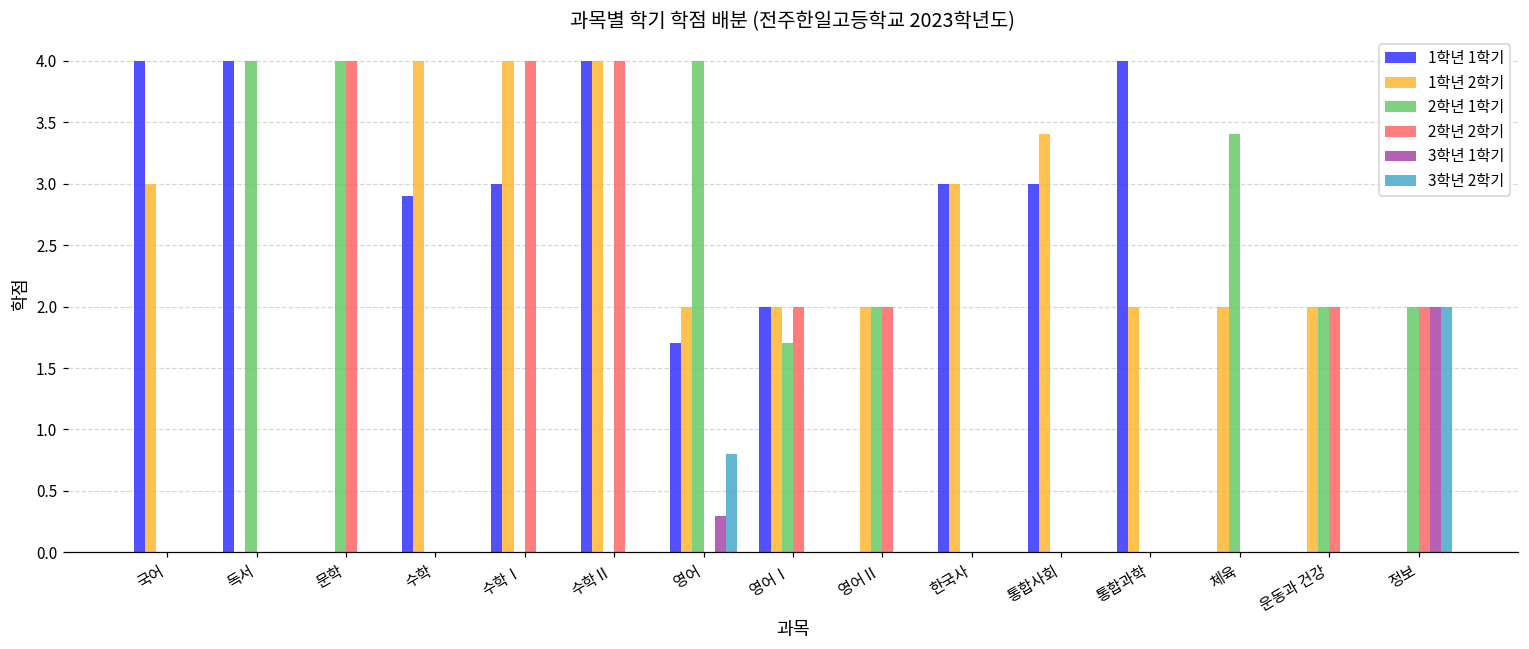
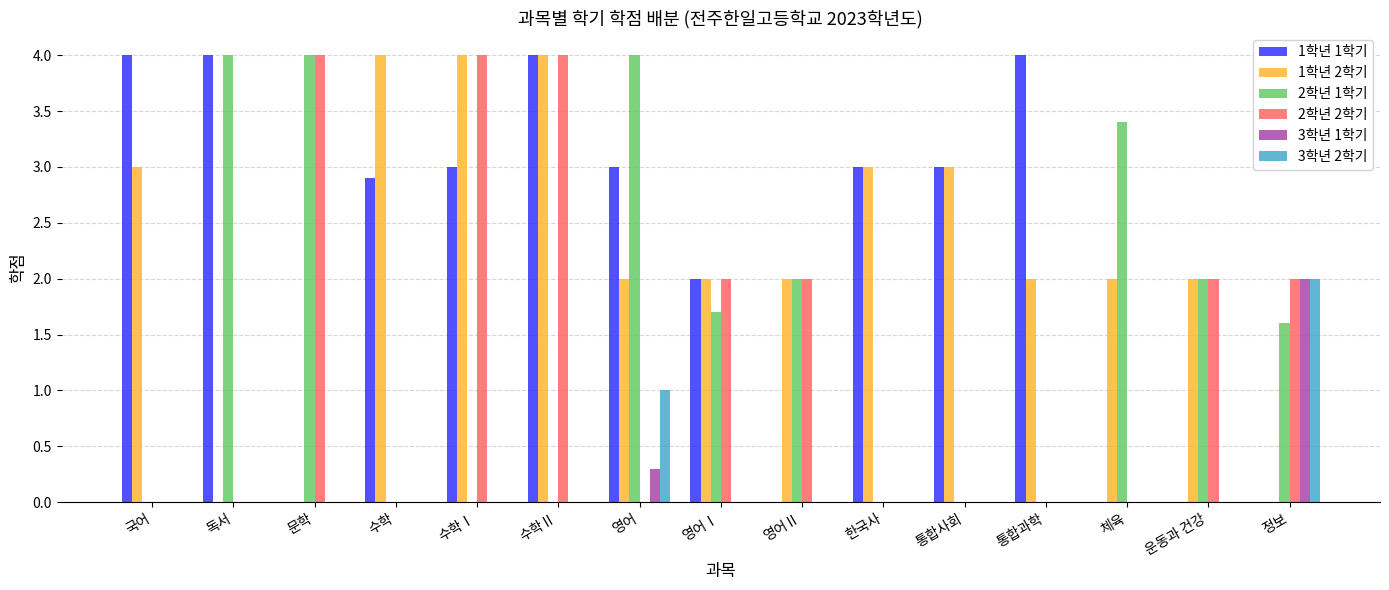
  {
    "1학년 1학기": {
      "국어": 4.0,
      "독서": 4.0,
      "문학": 0.0,
      "수학": 2.9,
      "수학Ⅰ": 3.0,
      "수학Ⅱ": 4.0,
-     "영어": 1.7,
+     "영어": 3.0,
      "영어Ⅰ": 2.0,
      "영어Ⅱ": 0.0,
      "한국사": 3.0,
      "통합사회": 3.0,
      "통합과학": 4.0,
      "체육": 0.0,
      "운동과 건강": 0.0,
      "정보": 0.0
    },
    "1학년 2학기": {
      "국어": 3.0,
      "독서": 0.0,
      "문학": 0.0,
      "수학": 4.0,
      "수학Ⅰ": 4.0,
      "수학Ⅱ": 4.0,
      "영어": 2.0,
      "영어Ⅰ": 2.0,
      "영어Ⅱ": 2.0,
      "한국사": 3.0,
-     "통합사회": 3.4,
+     "통합사회": 3.0,
      "통합과학": 2.0,
      "체육": 2.0,
      "운동과 건강": 2.0,
      "정보": 0.0
    },
    "2학년 1학기": {
      "국어": 0.0,
      "독서": 4.0,
      "문학": 4.0,
      "수학": 0.0,
      "수학Ⅰ": 0.0,
      "수학Ⅱ": 0.0,
      "영어": 4.0,
      "영어Ⅰ": 1.7,
      "영어Ⅱ": 2.0,
      "한국사": 0.0,
      "통합사회": 0.0,
      "통합과학": 0.0,
      "체육": 3.4,
      "운동과 건강": 2.0,
-     "정보": 2.0
+     "정보": 1.6
    },
    "2학년 2학기": {
      "국어": 0.0,
      "독서": 0.0,
      "문학": 4.0,
      "수학": 0.0,
      "수학Ⅰ": 4.0,
      "수학Ⅱ": 4.0,
      "영어": 0.0,
      "영어Ⅰ": 2.0,
      "영어Ⅱ": 2.0,
      "한국사": 0.0,
      "통합사회": 0.0,
      "통합과학": 0.0,
      "체육": 0.0,
      "운동과 건강": 2.0,
      "정보": 2.0
    },
    "3학년 1학기": {
      "국어": 0.0,
      "독서": 0.0,
      "문학": 0.0,
      "수학": 0.0,
      "수학Ⅰ": 0.0,
      "수학Ⅱ": 0.0,
      "영어": 0.3,
      "영어Ⅰ": 0.0,
      "영어Ⅱ": 0.0,
      "한국사": 0.0,
      "통합사회": 0.0,
      "통합과학": 0.0,
      "체육": 0.0,
      "운동과 건강": 0.0,
      "정보": 2.0
    },
    "3학년 2학기": {
      "국어": 0.0,
      "독서": 0.0,
      "문학": 0.0,
      "수학": 0.0,
      "수학Ⅰ": 0.0,
      "수학Ⅱ": 0.0,
-     "영어": 0.8,
+     "영어": 1.0,
      "영어Ⅰ": 0.0,
      "영어Ⅱ": 0.0,
      "한국사": 0.0,
      "통합사회": 0.0,
      "통합과학": 0.0,
      "체육": 0.0,
      "운동과 건강": 0.0,
      "정보": 2.0
    }
  }
